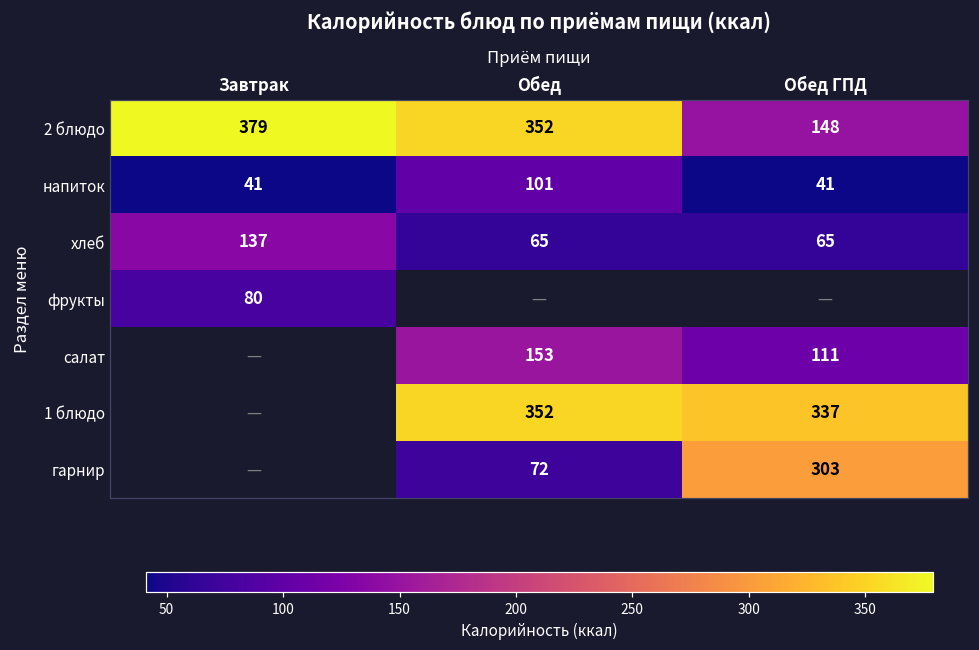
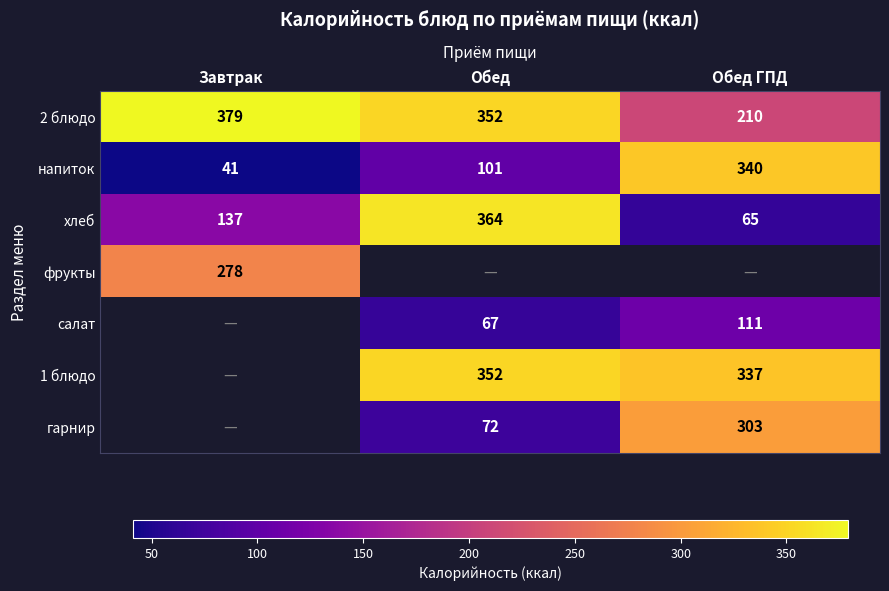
  {
    "2 блюдо": {
      "Завтрак": 379,
      "Обед": 352,
-     "Обед ГПД": 148
+     "Обед ГПД": 210
    },
    "напиток": {
      "Завтрак": 41,
      "Обед": 101,
-     "Обед ГПД": 41
+     "Обед ГПД": 340
    },
    "хлеб": {
      "Завтрак": 137,
-     "Обед": 65,
+     "Обед": 364,
      "Обед ГПД": 65
    },
    "фрукты": {
-     "Завтрак": 80
+     "Завтрак": 278
    },
    "салат": {
-     "Обед": 153,
+     "Обед": 67,
      "Обед ГПД": 111
    },
    "1 блюдо": {
      "Обед": 352,
      "Обед ГПД": 337
    },
    "гарнир": {
      "Обед": 72,
      "Обед ГПД": 303
    }
  }
